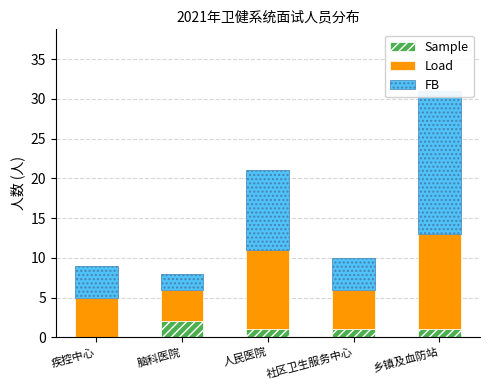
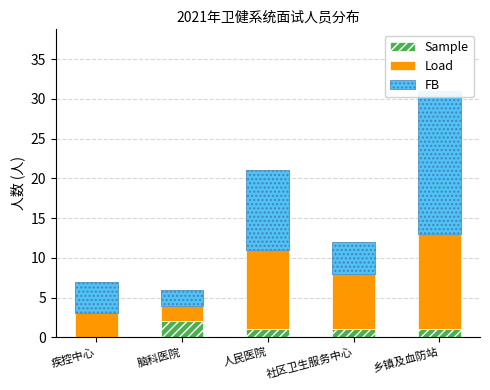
  {
    "Sample": {
      "疾控中心": 0,
      "脑科医院": 2,
      "人民医院": 1,
      "社区卫生服务中心": 1,
      "乡镇及血防站": 1
    },
    "Load": {
-     "疾控中心": 5,
-     "脑科医院": 4,
+     "疾控中心": 3,
+     "脑科医院": 2,
      "人民医院": 10,
-     "社区卫生服务中心": 5,
+     "社区卫生服务中心": 7,
      "乡镇及血防站": 12
    },
    "FB": {
      "疾控中心": 4,
      "脑科医院": 2,
      "人民医院": 10,
      "社区卫生服务中心": 4
    }
  }
